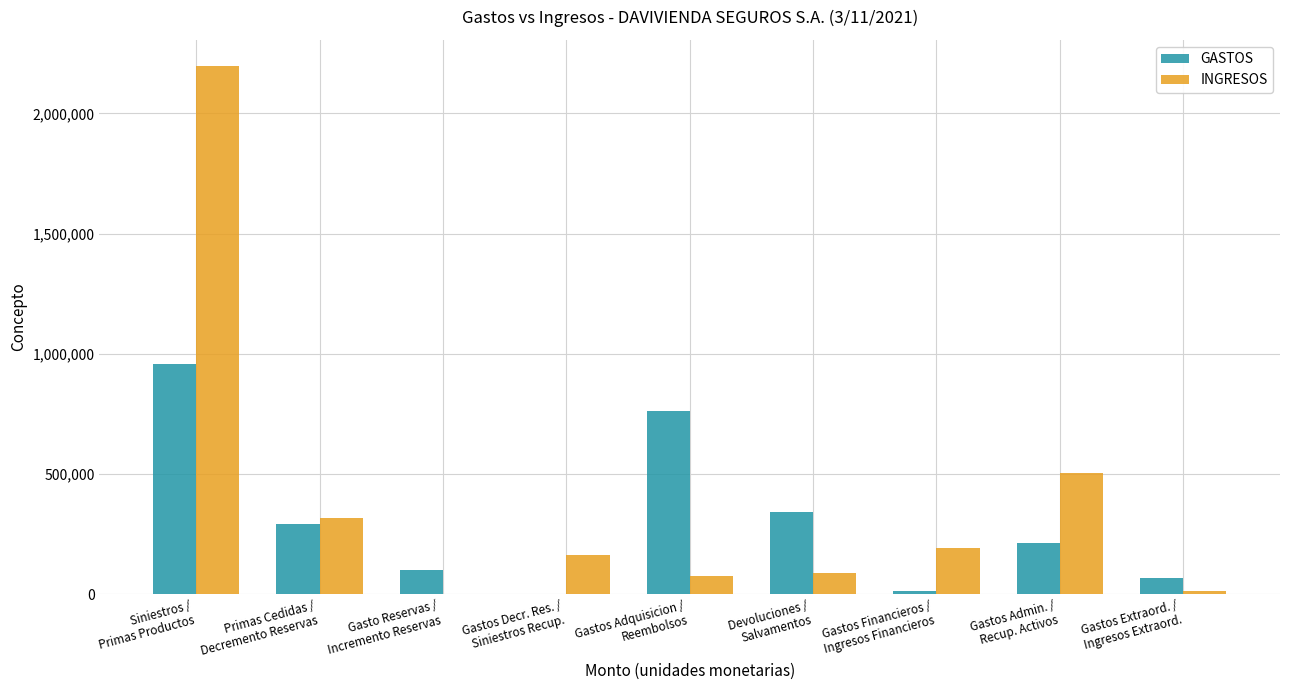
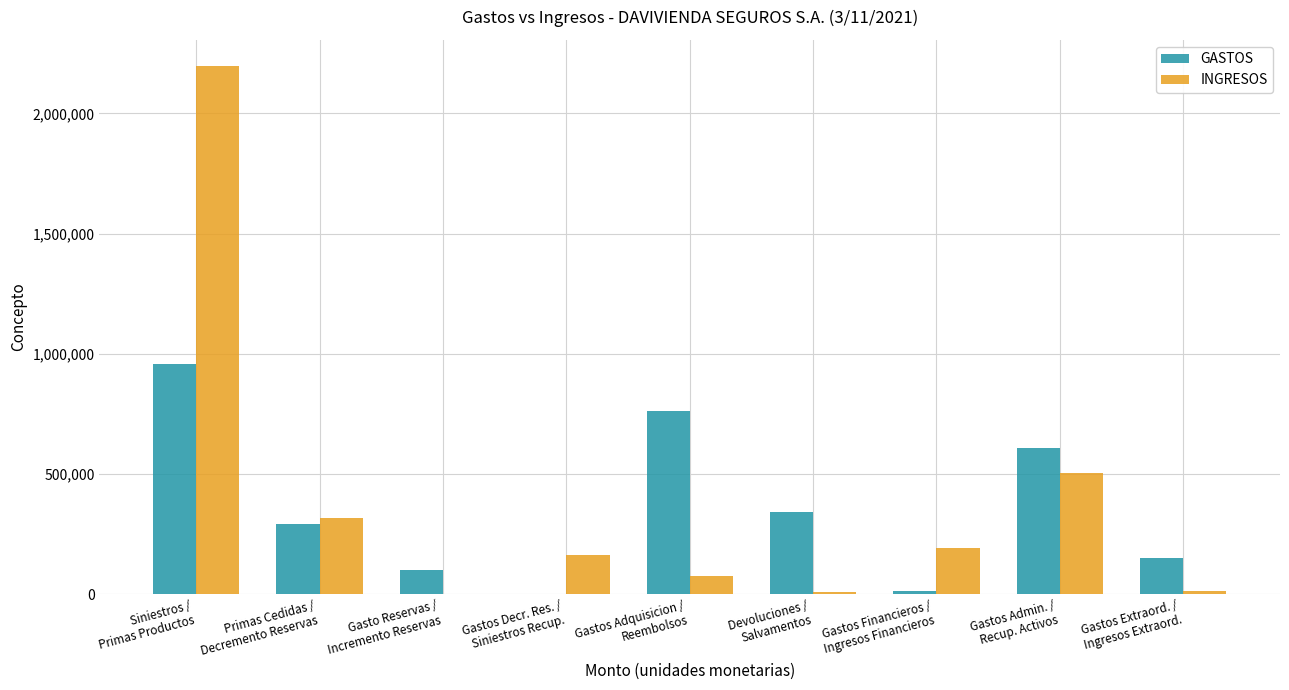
  {
    "GASTOS": {
      "Siniestros / Primas Productos": "960,000",
      "Primas Cedidas / Decremento Reservas": "290,000",
      "Gasto Reservas / Incremento Reservas": "100,000",
      "Gastos Decr. Res. / Siniestros Recup.": "0",
      "Gastos Adquisicion / Reembolsos": "760,000",
      "Devoluciones / Salvamentos": "340,000",
      "Gastos Financieros / Ingresos Financieros": "10,000",
-     "Gastos Admin. / Recup. Activos": "210,000",
-     "Gastos Extraord. / Ingresos Extraord.": "70,000"
+     "Gastos Admin. / Recup. Activos": "610,000",
+     "Gastos Extraord. / Ingresos Extraord.": "150,000"
    },
    "INGRESOS": {
      "Siniestros / Primas Productos": "2,200,000",
      "Primas Cedidas / Decremento Reservas": "320,000",
      "Gasto Reservas / Incremento Reservas": "0",
      "Gastos Decr. Res. / Siniestros Recup.": "170,000",
      "Gastos Adquisicion / Reembolsos": "80,000",
-     "Devoluciones / Salvamentos": "90,000",
+     "Devoluciones / Salvamentos": "10,000",
      "Gastos Financieros / Ingresos Financieros": "190,000",
      "Gastos Admin. / Recup. Activos": "500,000",
      "Gastos Extraord. / Ingresos Extraord.": "10,000"
    }
  }
